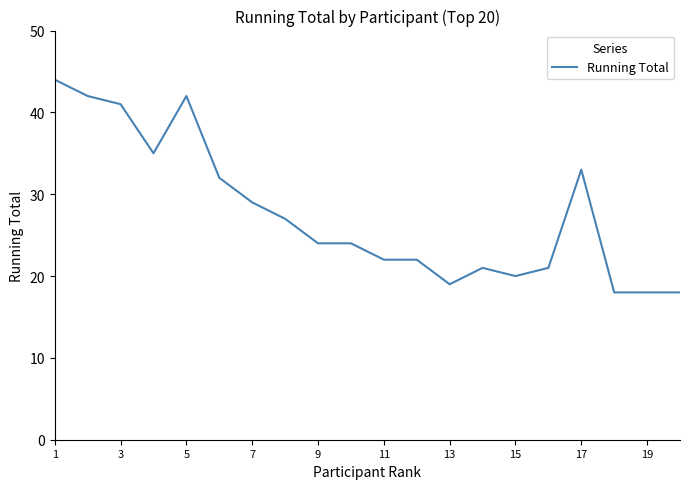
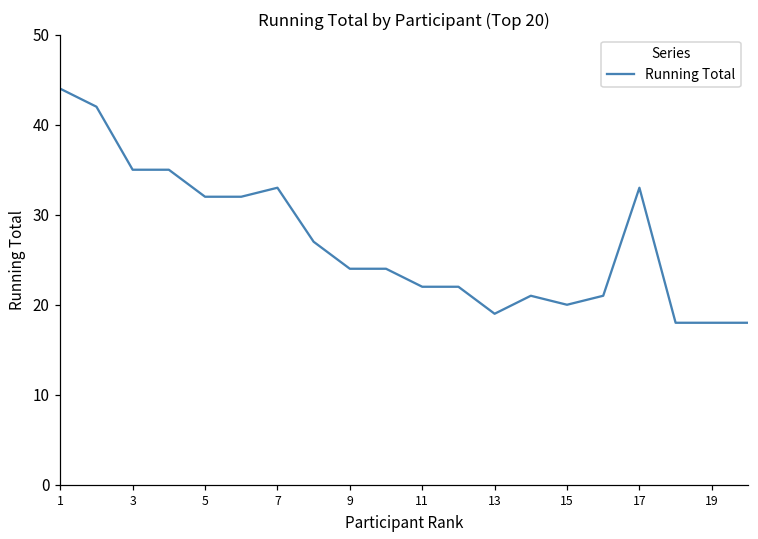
  {
    "1": 44,
-   "3": 41,
-   "5": 42,
-   "7": 29,
+   "3": 35,
+   "5": 32,
+   "7": 33,
    "9": 24,
    "11": 22,
    "13": 19,
    "15": 20,
    "17": 33,
    "19": 18
  }
